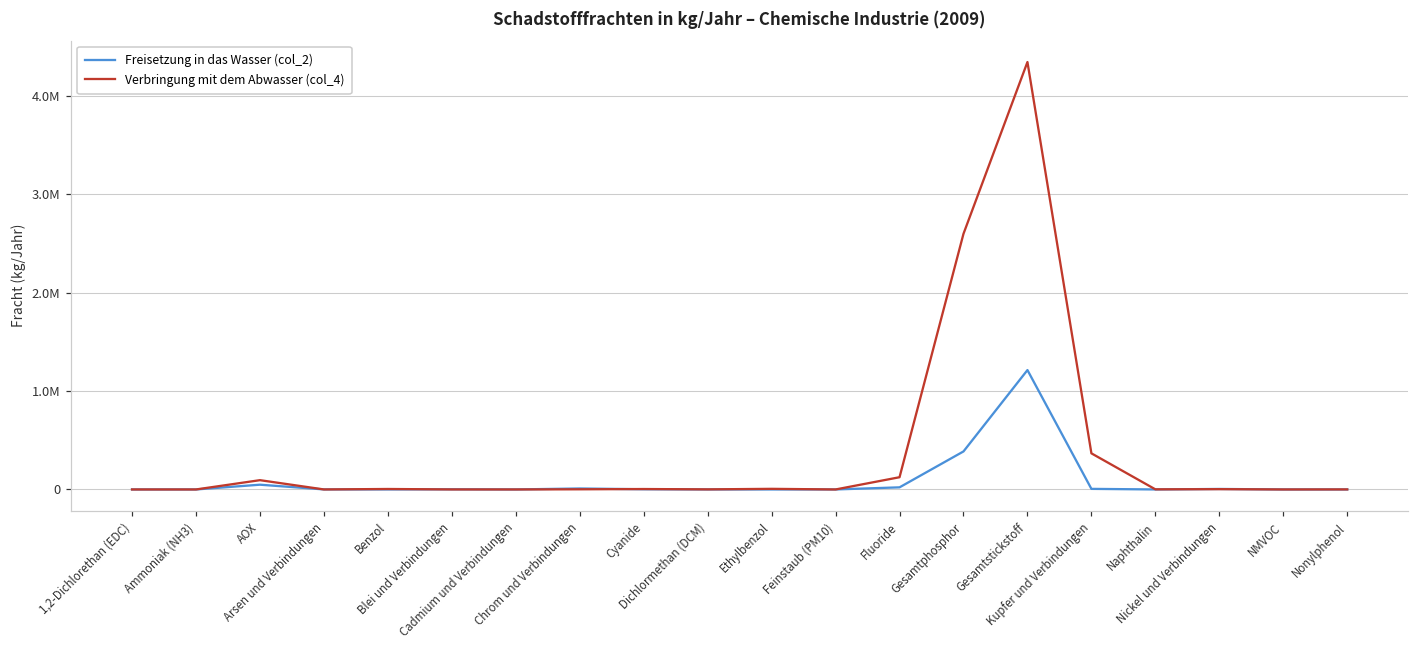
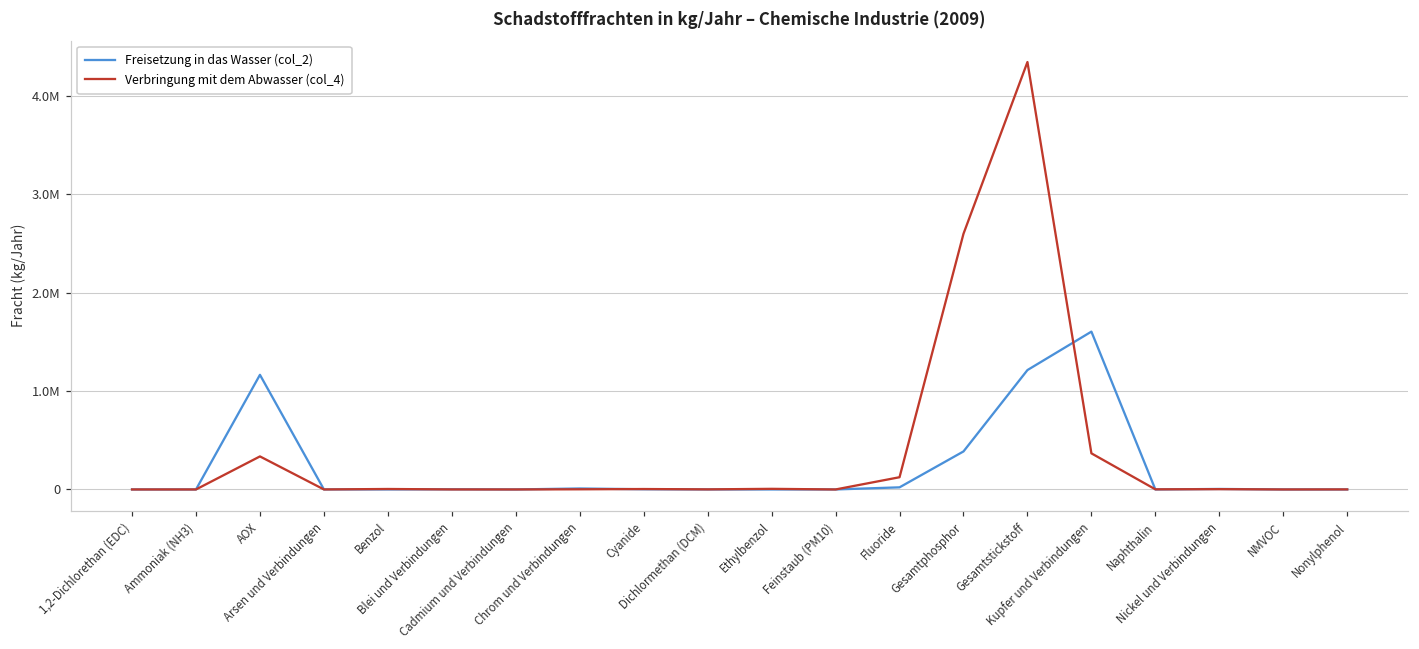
  {
    "Freisetzung in das Wasser (col_2)": {
-     "AOX": 0,
+     "AOX": 1200000,
      "Fluoride": 0,
      "Gesamtphosphor": 400000,
      "Gesamtstickstoff": 1200000,
-     "Kupfer und Verbindungen": 0
+     "Kupfer und Verbindungen": 1600000
    },
    "Verbringung mit dem Abwasser (col_4)": {
-     "AOX": 100000,
+     "AOX": 300000,
      "Fluoride": 100000,
      "Gesamtphosphor": 2600000,
      "Gesamtstickstoff": 4300000,
      "Kupfer und Verbindungen": 400000
    }
  }
